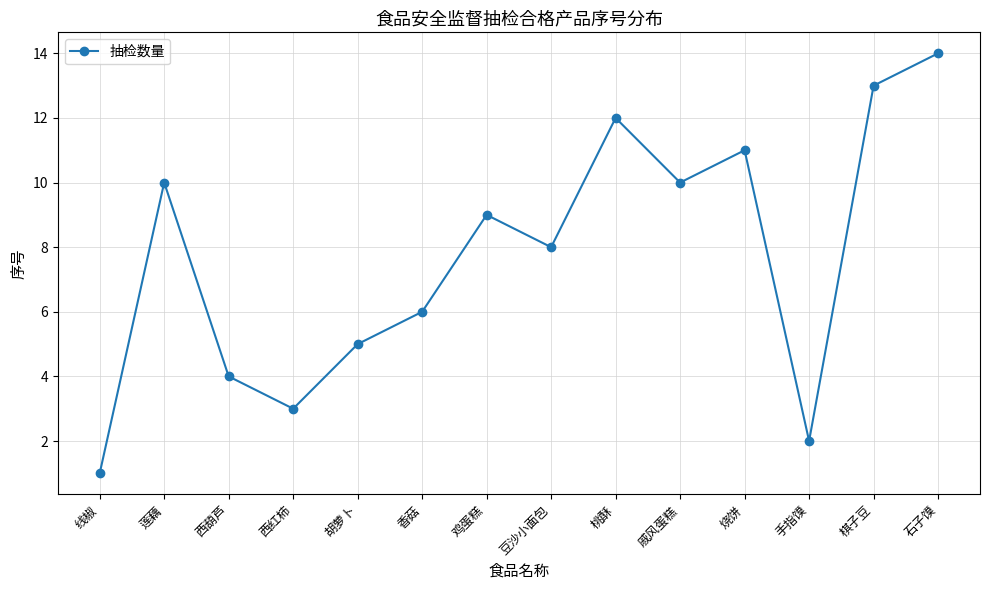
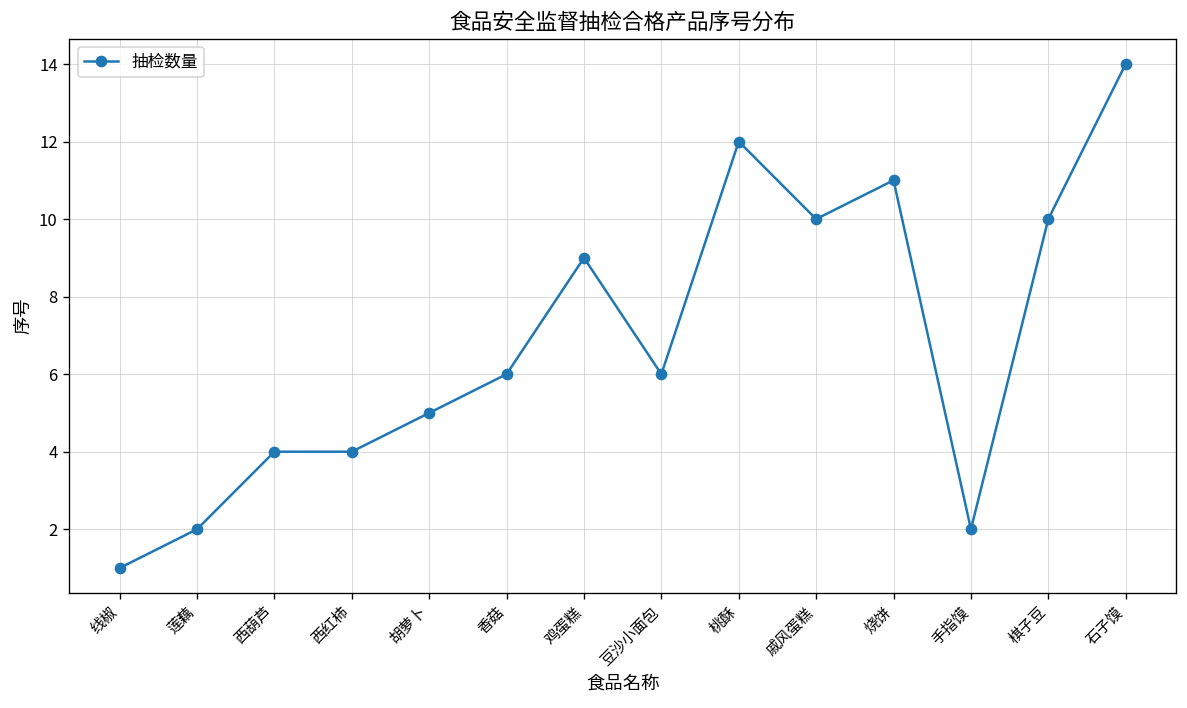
  {
    "线椒": 1,
-   "莲藕": 10,
+   "莲藕": 2,
    "西葫芦": 4,
-   "西红柿": 3,
+   "西红柿": 4,
    "胡萝卜": 5,
    "香菇": 6,
    "鸡蛋糕": 9,
-   "豆沙小面包": 8,
+   "豆沙小面包": 6,
    "桃酥": 12,
    "戚风蛋糕": 10,
    "烧饼": 11,
    "手指馍": 2,
-   "棋子豆": 13,
+   "棋子豆": 10,
    "石子馍": 14
  }
